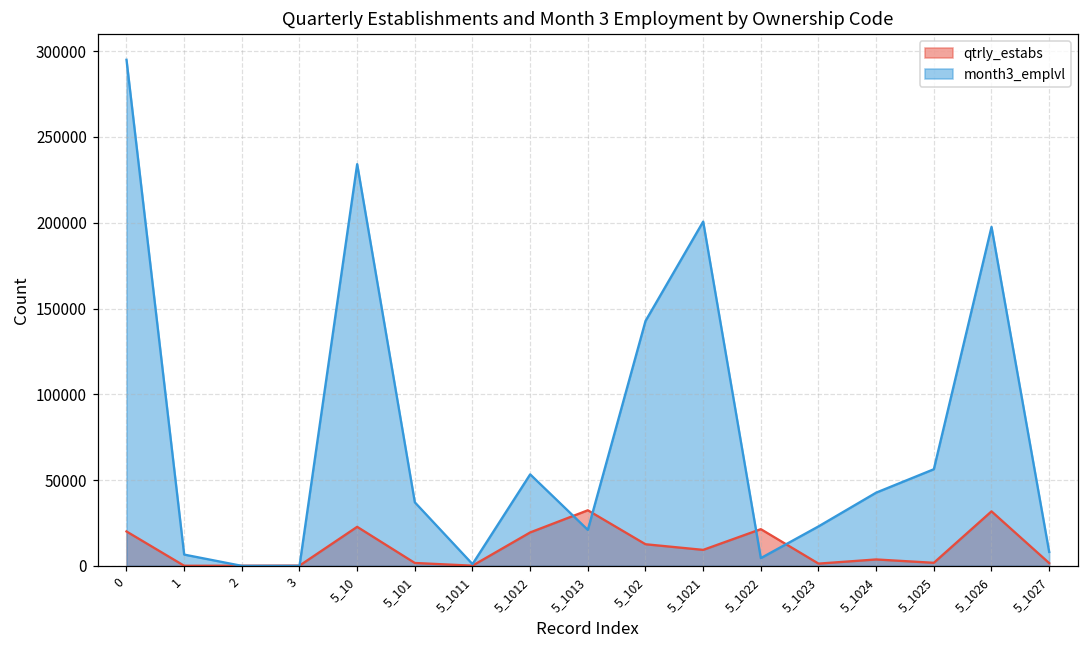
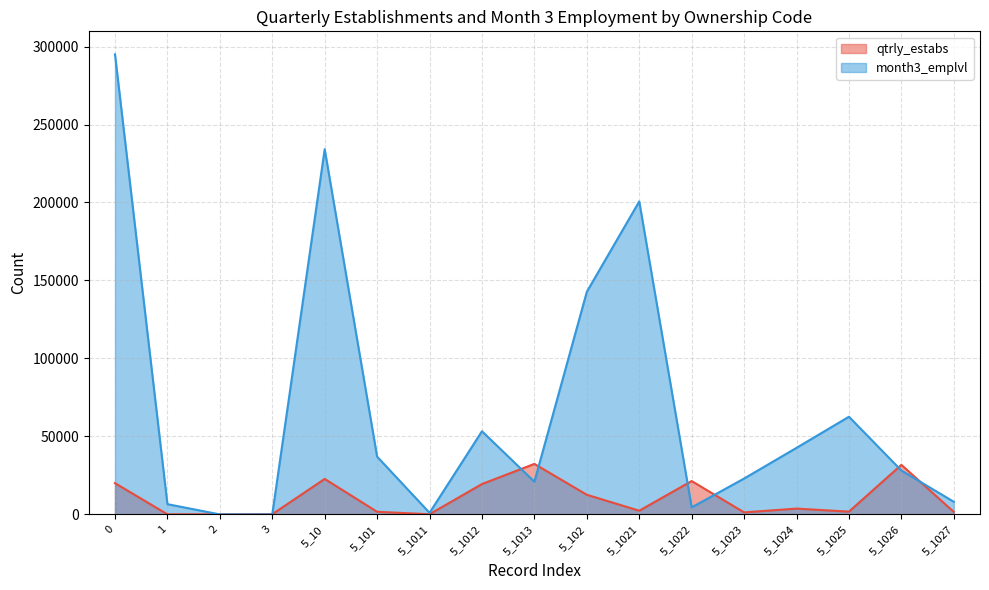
  {
    "qtrly_estabs": {
      "0": 20000,
      "1": 0,
      "5_10": 23000,
      "5_101": 2000,
      "5_1012": 19000,
      "5_1013": 32000,
      "5_102": 13000,
-     "5_1021": 9000,
+     "5_1021": 2000,
      "5_1022": 21000,
      "5_1023": 1000,
      "5_1024": 4000,
      "5_1025": 2000,
      "5_1026": 32000,
      "5_1027": 2000
    },
    "month3_emplvl": {
      "0": 295000,
      "1": 7000,
      "5_10": 234000,
      "5_101": 37000,
      "5_1012": 53000,
      "5_1013": 21000,
      "5_102": 143000,
      "5_1021": 201000,
      "5_1022": 5000,
      "5_1023": 23000,
      "5_1024": 43000,
-     "5_1025": 56000,
-     "5_1026": 198000,
+     "5_1025": 63000,
+     "5_1026": 28000,
      "5_1027": 8000
    }
  }
